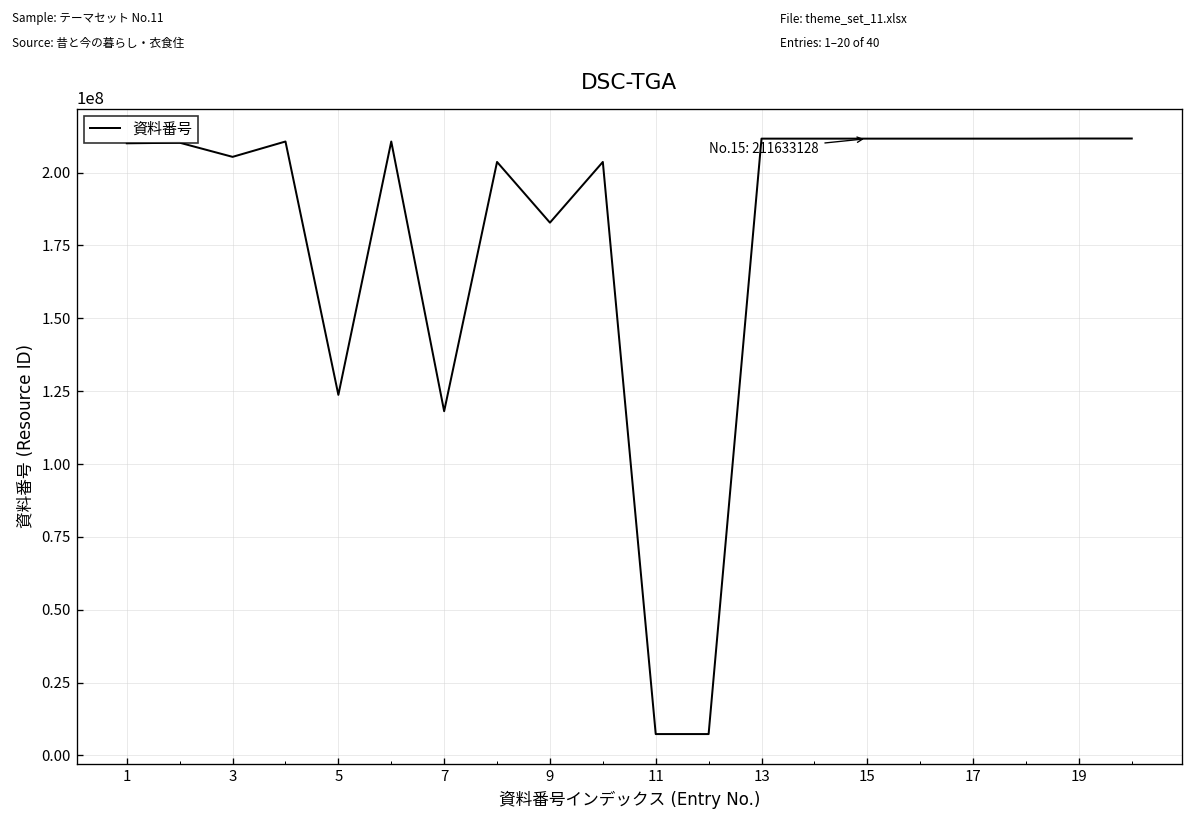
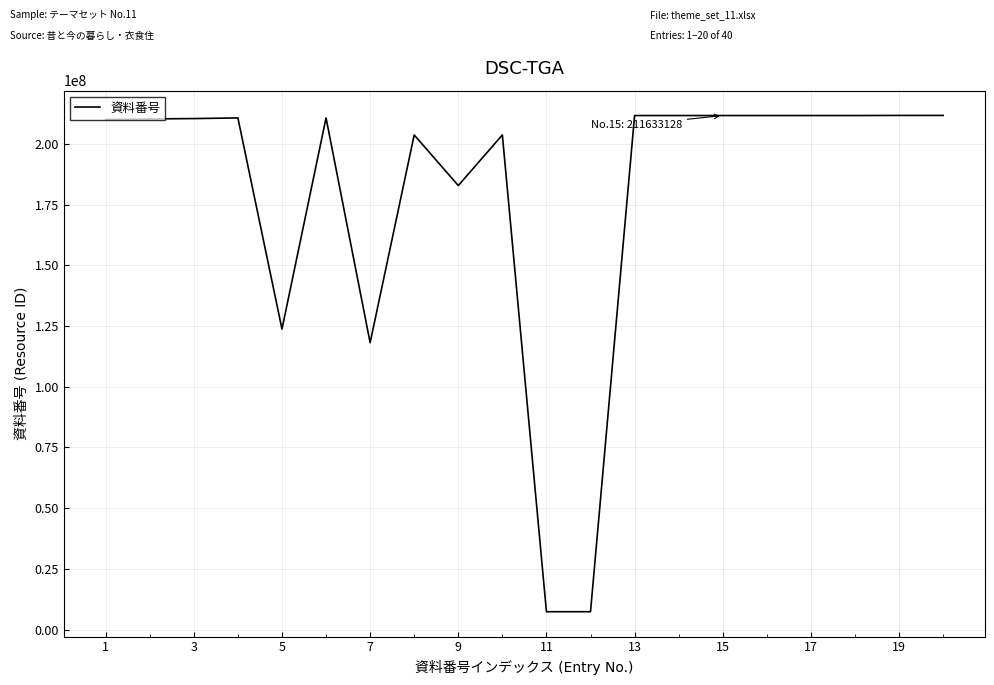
  {
-   "3": 205000000,
+   "3": 210000000,
    "5": 124000000,
    "7": 118000000,
    "9": 183000000,
    "11": 7000000,
    "15": 212000000,
    "17": 212000000,
    "19": 212000000
  }
